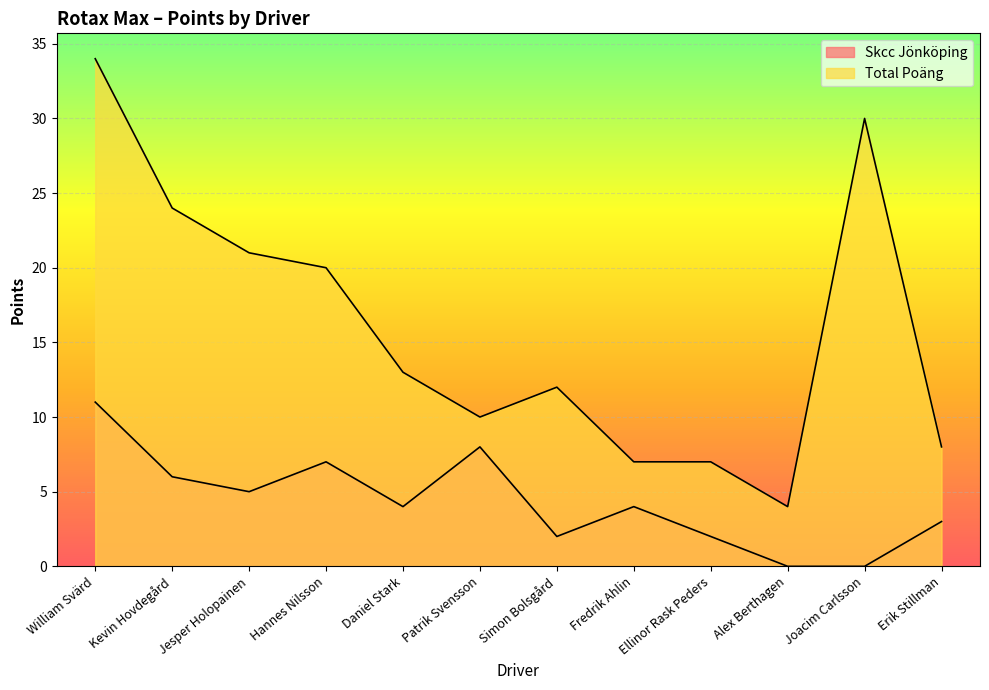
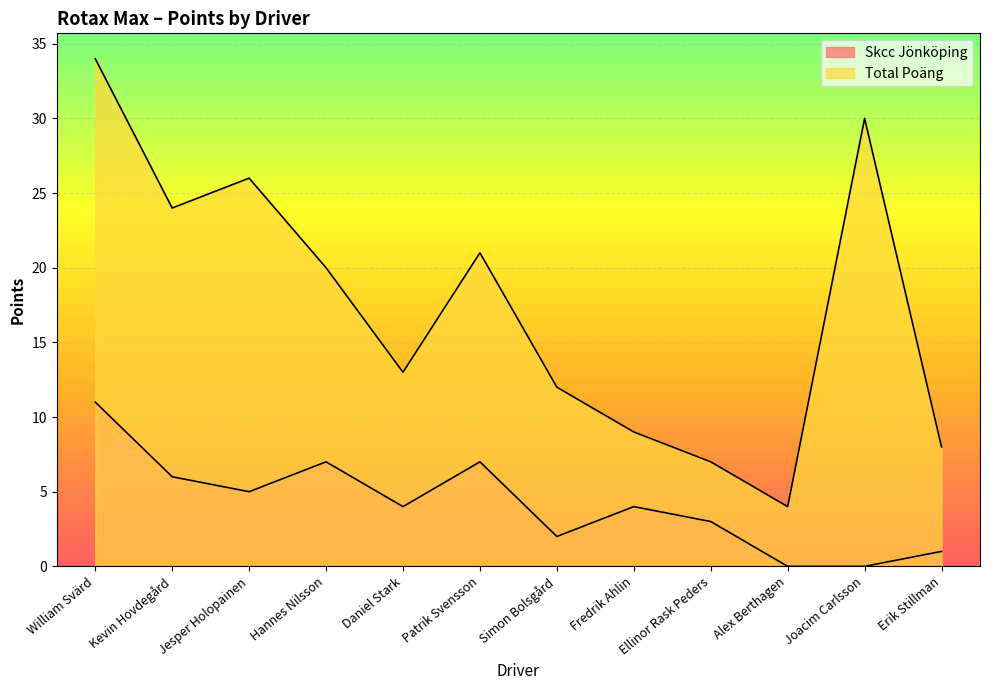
  {
    "Skcc Jönköping": {
      "William Svärd": 11,
      "Kevin Hovdegård": 6,
      "Jesper Holopainen": 5,
      "Hannes Nilsson": 7,
      "Daniel Stark": 4,
-     "Patrik Svensson": 8,
+     "Patrik Svensson": 7,
      "Simon Bolsgård": 2,
      "Fredrik Ahlin": 4,
-     "Ellinor Rask Peders": 2,
+     "Ellinor Rask Peders": 3,
      "Alex Berthagen": 0,
      "Joacim Carlsson": 0,
-     "Erik Stillman": 3
+     "Erik Stillman": 1
    },
    "Total Poäng": {
      "William Svärd": 34,
      "Kevin Hovdegård": 24,
-     "Jesper Holopainen": 21,
+     "Jesper Holopainen": 26,
      "Hannes Nilsson": 20,
      "Daniel Stark": 13,
-     "Patrik Svensson": 10,
+     "Patrik Svensson": 21,
      "Simon Bolsgård": 12,
-     "Fredrik Ahlin": 7,
+     "Fredrik Ahlin": 9,
      "Ellinor Rask Peders": 7,
      "Alex Berthagen": 4,
      "Joacim Carlsson": 30,
      "Erik Stillman": 8
    }
  }
